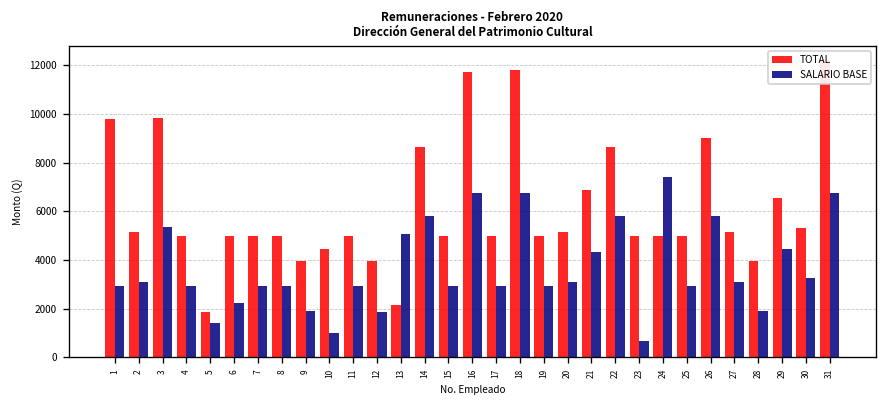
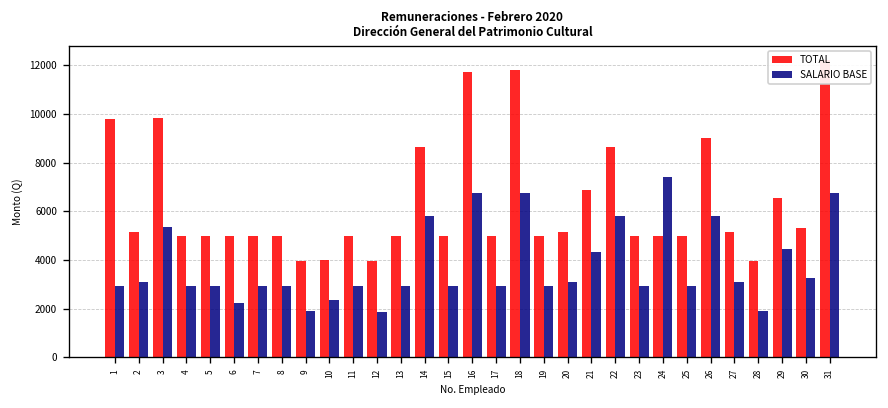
  {
    "TOTAL": {
      "1": 9800,
      "2": 5100,
      "3": 9800,
      "4": 5000,
-     "5": 1900,
+     "5": 5000,
      "6": 5000,
      "7": 5000,
      "8": 5000,
      "9": 4000,
-     "10": 4400,
+     "10": 4000,
      "11": 5000,
      "12": 3900,
-     "13": 2100,
+     "13": 5000,
      "14": 8600,
      "15": 5000,
      "16": 11700,
      "17": 5000,
      "18": 11800,
      "19": 5000,
      "20": 5100,
      "21": 6900,
      "22": 8600,
      "23": 5000,
      "24": 5000,
      "25": 5000,
      "26": 9000,
      "27": 5100,
      "28": 4000,
      "29": 6600,
      "30": 5300
    },
    "SALARIO BASE": {
      "1": 2900,
      "2": 3100,
      "3": 5400,
      "4": 2900,
-     "5": 1400,
+     "5": 2900,
      "6": 2200,
      "7": 2900,
      "8": 2900,
      "9": 1900,
-     "10": 1000,
+     "10": 2400,
      "11": 2900,
      "12": 1900,
-     "13": 5100,
+     "13": 2900,
      "14": 5800,
      "15": 2900,
      "16": 6700,
      "17": 2900,
      "18": 6800,
      "19": 2900,
      "20": 3100,
      "21": 4300,
      "22": 5800,
-     "23": 700,
+     "23": 2900,
      "24": 7400,
      "25": 2900,
      "26": 5800,
      "27": 3100,
      "28": 1900,
      "29": 4400,
      "30": 3200,
      "31": 6800
    }
  }
